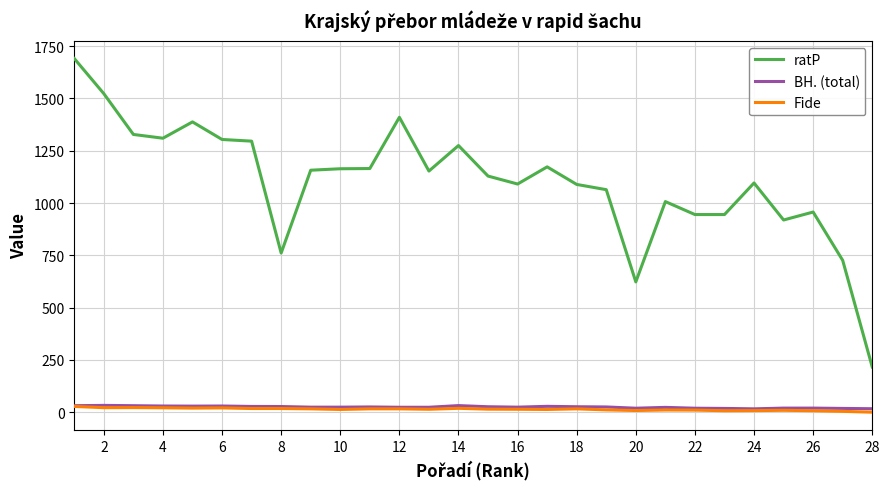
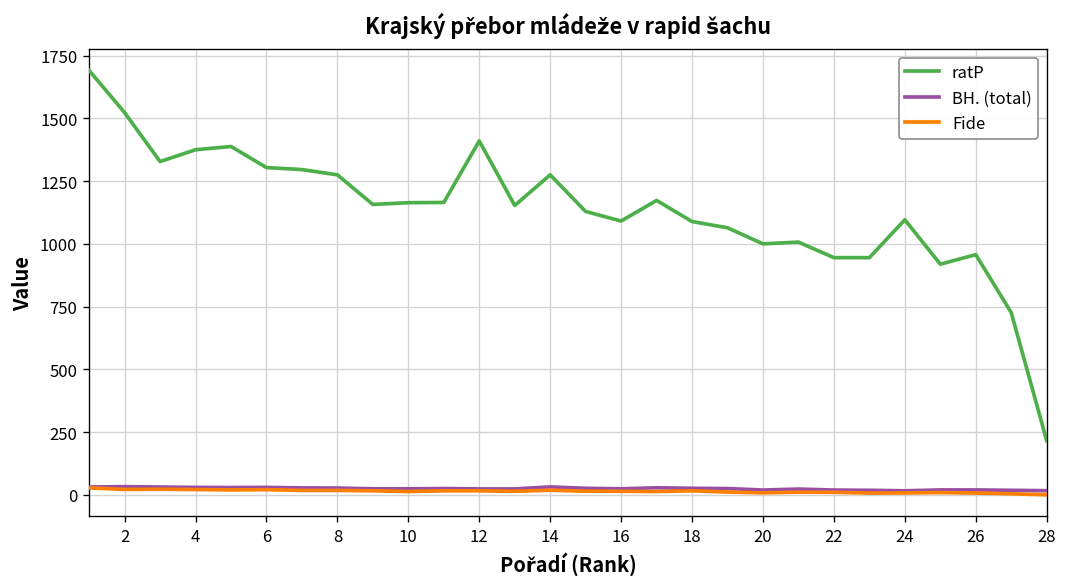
  {
    "ratP": {
      "2": 1520,
-     "4": 1310,
+     "4": 1380,
      "6": 1300,
-     "8": 760,
+     "8": 1280,
      "10": 1160,
      "12": 1410,
      "14": 1280,
      "16": 1090,
      "18": 1090,
-     "20": 620,
+     "20": 1000,
      "22": 950,
      "24": 1100,
      "26": 960,
      "28": 220
    },
    "BH. (total)": {
      "14": 30,
      "26": 20,
      "28": 20
    },
    "Fide": {
      "14": 20,
      "26": 10,
      "28": 0
    }
  }
